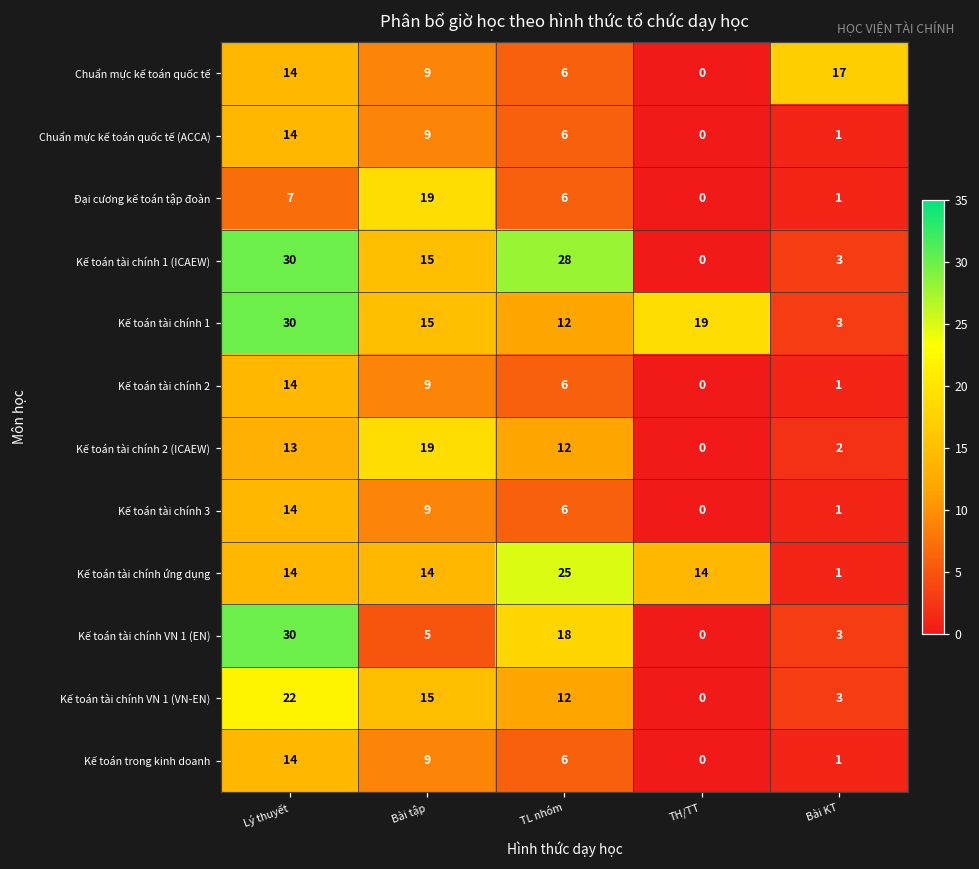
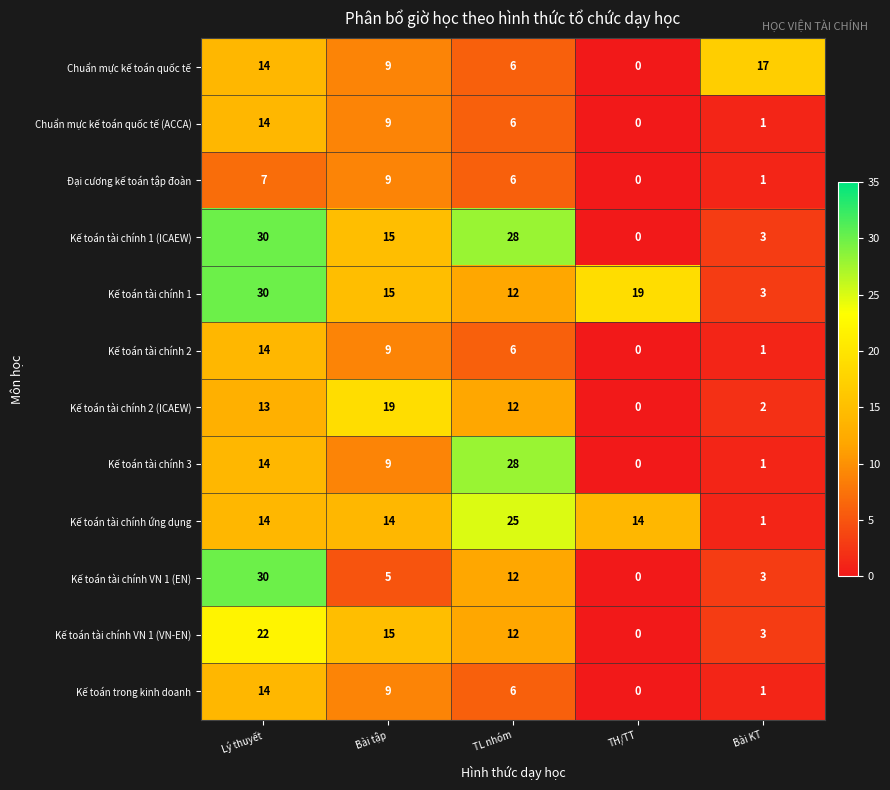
  {
    "Chuẩn mực kế toán quốc tế": {
      "Lý thuyết": 14,
      "Bài tập": 9,
      "TL nhóm": 6,
      "TH/TT": 0,
      "Bài KT": 17
    },
    "Chuẩn mực kế toán quốc tế (ACCA)": {
      "Lý thuyết": 14,
      "Bài tập": 9,
      "TL nhóm": 6,
      "TH/TT": 0,
      "Bài KT": 1
    },
    "Đại cương kế toán tập đoàn": {
      "Lý thuyết": 7,
-     "Bài tập": 19,
+     "Bài tập": 9,
      "TL nhóm": 6,
      "TH/TT": 0,
      "Bài KT": 1
    },
    "Kế toán tài chính 1 (ICAEW)": {
      "Lý thuyết": 30,
      "Bài tập": 15,
      "TL nhóm": 28,
      "TH/TT": 0,
      "Bài KT": 3
    },
    "Kế toán tài chính 1": {
      "Lý thuyết": 30,
      "Bài tập": 15,
      "TL nhóm": 12,
      "TH/TT": 19,
      "Bài KT": 3
    },
    "Kế toán tài chính 2": {
      "Lý thuyết": 14,
      "Bài tập": 9,
      "TL nhóm": 6,
      "TH/TT": 0,
      "Bài KT": 1
    },
    "Kế toán tài chính 2 (ICAEW)": {
      "Lý thuyết": 13,
      "Bài tập": 19,
      "TL nhóm": 12,
      "TH/TT": 0,
      "Bài KT": 2
    },
    "Kế toán tài chính 3": {
      "Lý thuyết": 14,
      "Bài tập": 9,
-     "TL nhóm": 6,
+     "TL nhóm": 28,
      "TH/TT": 0,
      "Bài KT": 1
    },
    "Kế toán tài chính ứng dụng": {
      "Lý thuyết": 14,
      "Bài tập": 14,
      "TL nhóm": 25,
      "TH/TT": 14,
      "Bài KT": 1
    },
    "Kế toán tài chính VN 1 (EN)": {
      "Lý thuyết": 30,
      "Bài tập": 5,
-     "TL nhóm": 18,
+     "TL nhóm": 12,
      "TH/TT": 0,
      "Bài KT": 3
    },
    "Kế toán tài chính VN 1 (VN-EN)": {
      "Lý thuyết": 22,
      "Bài tập": 15,
      "TL nhóm": 12,
      "TH/TT": 0,
      "Bài KT": 3
    },
    "Kế toán trong kinh doanh": {
      "Lý thuyết": 14,
      "Bài tập": 9,
      "TL nhóm": 6,
      "TH/TT": 0,
      "Bài KT": 1
    }
  }
